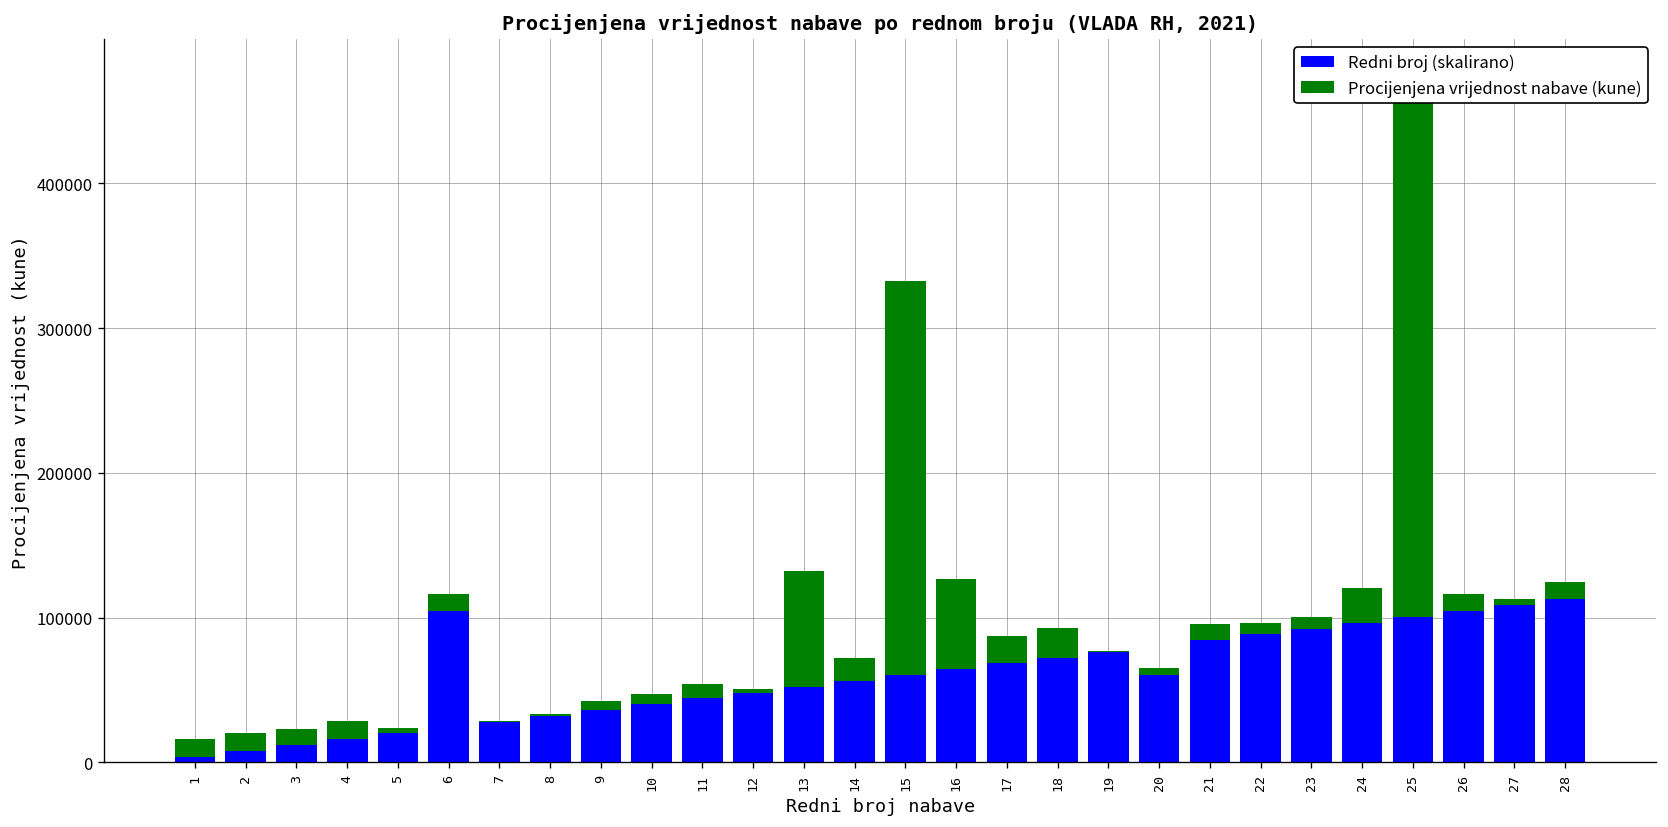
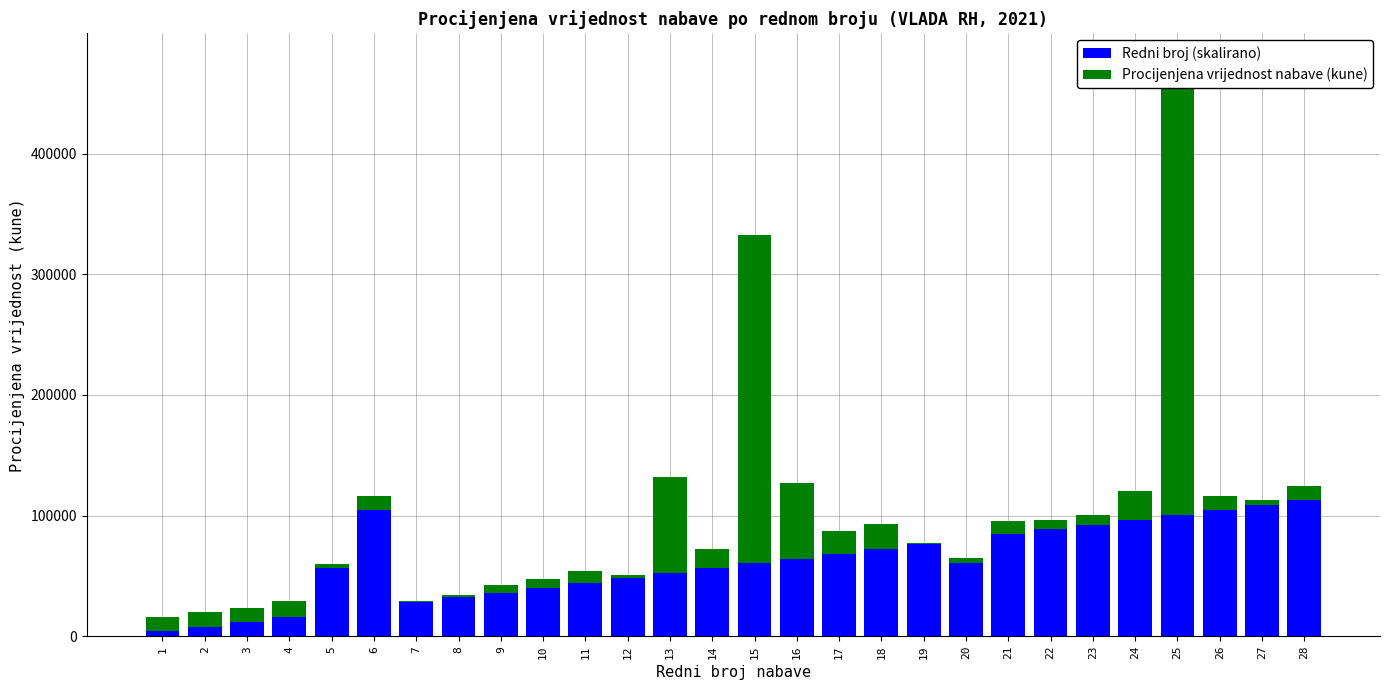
  {
    "Redni broj (skalirano)": {
      "1": 4000,
      "2": 8000,
      "3": 12000,
      "4": 16000,
-     "5": 20000,
+     "5": 56000,
      "6": 105000,
      "7": 28000,
      "8": 32000,
      "9": 36000,
      "10": 40000,
      "11": 44000,
      "12": 48000,
      "13": 52000,
      "14": 56000,
      "15": 60000,
      "16": 64000,
      "17": 68000,
      "18": 72000,
      "19": 76000,
      "20": 60000,
      "21": 84000,
      "22": 88000,
      "23": 92000,
      "24": 97000,
      "25": 101000,
      "26": 105000,
      "27": 109000,
      "28": 113000
    },
    "Procijenjena vrijednost nabave (kune)": {
      "1": 12000,
      "2": 12000,
      "3": 11000,
      "4": 13000,
      "5": 4000,
      "6": 12000,
      "9": 6000,
      "10": 7000,
      "11": 10000,
      "12": 3000,
      "13": 80000,
      "14": 16000,
      "15": 272000,
      "16": 62000,
      "17": 19000,
      "18": 20000,
      "20": 5000,
      "21": 11000,
      "22": 8000,
      "23": 8000,
      "24": 24000,
      "26": 12000,
      "27": 4000,
      "28": 12000
    }
  }
